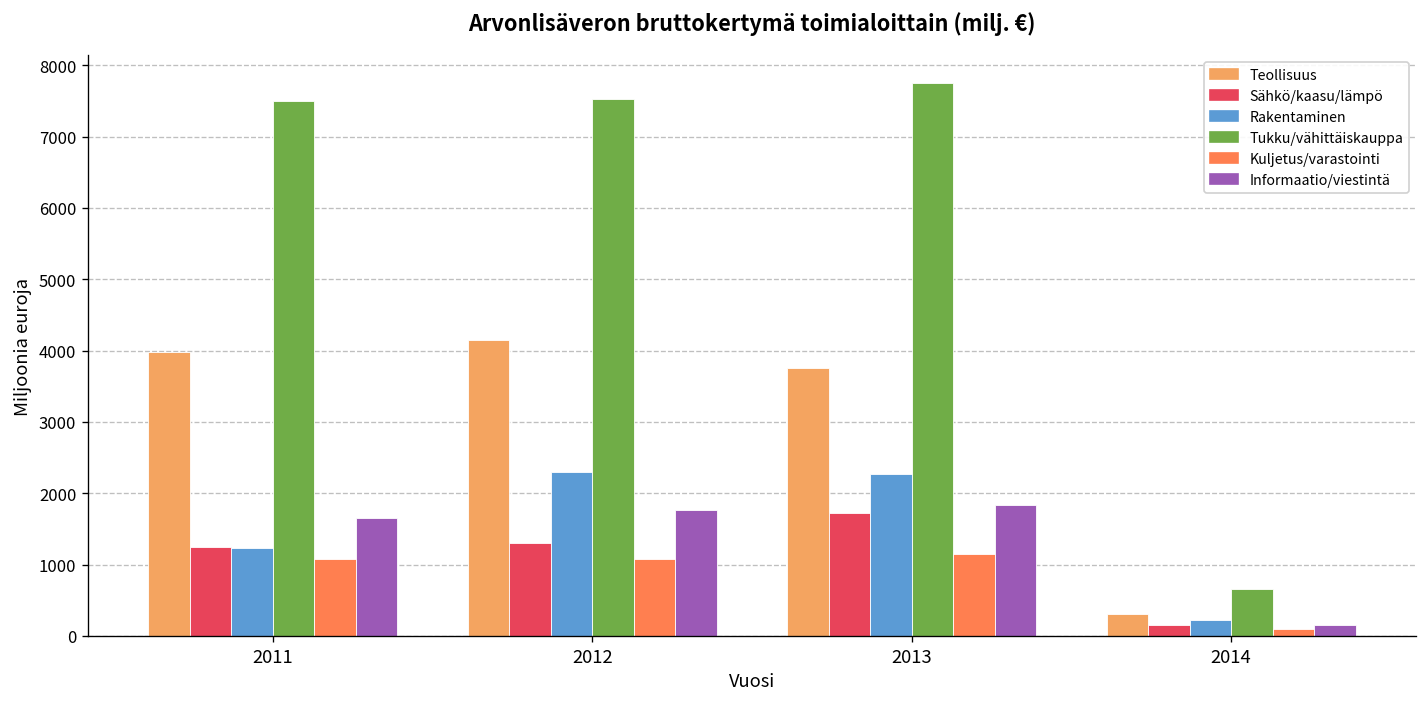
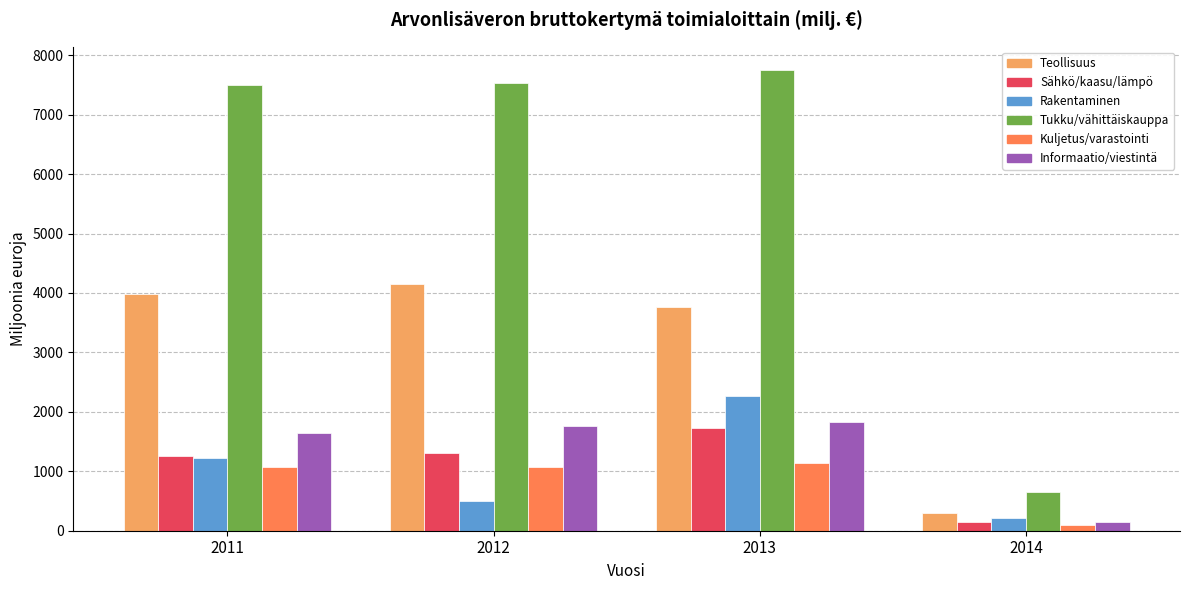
  {
    "Rakentaminen": {
      "2011": 1200,
-     "2012": 2300,
+     "2012": 500,
      "2013": 2300,
      "2014": 200
    }
  }
